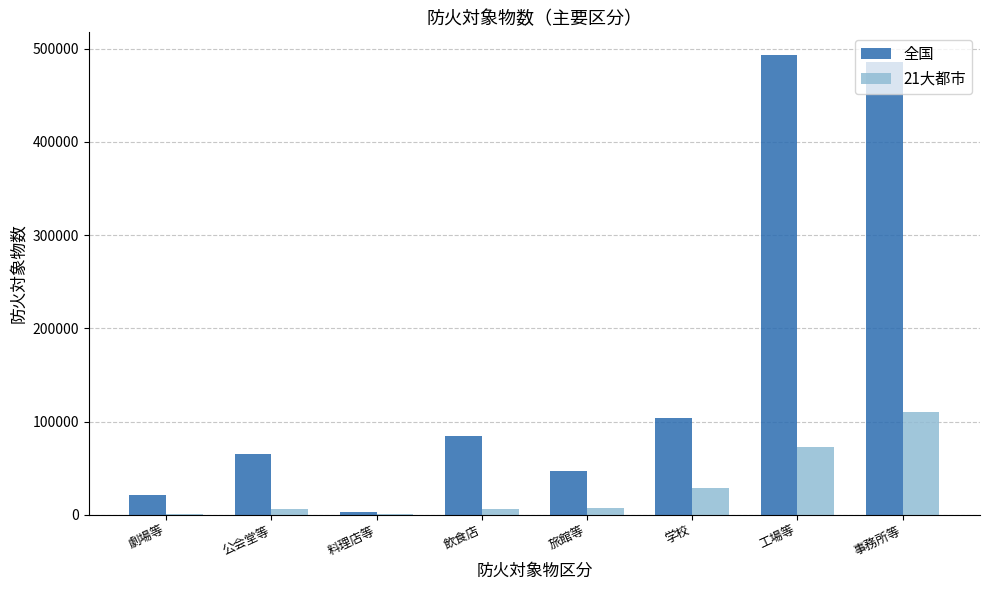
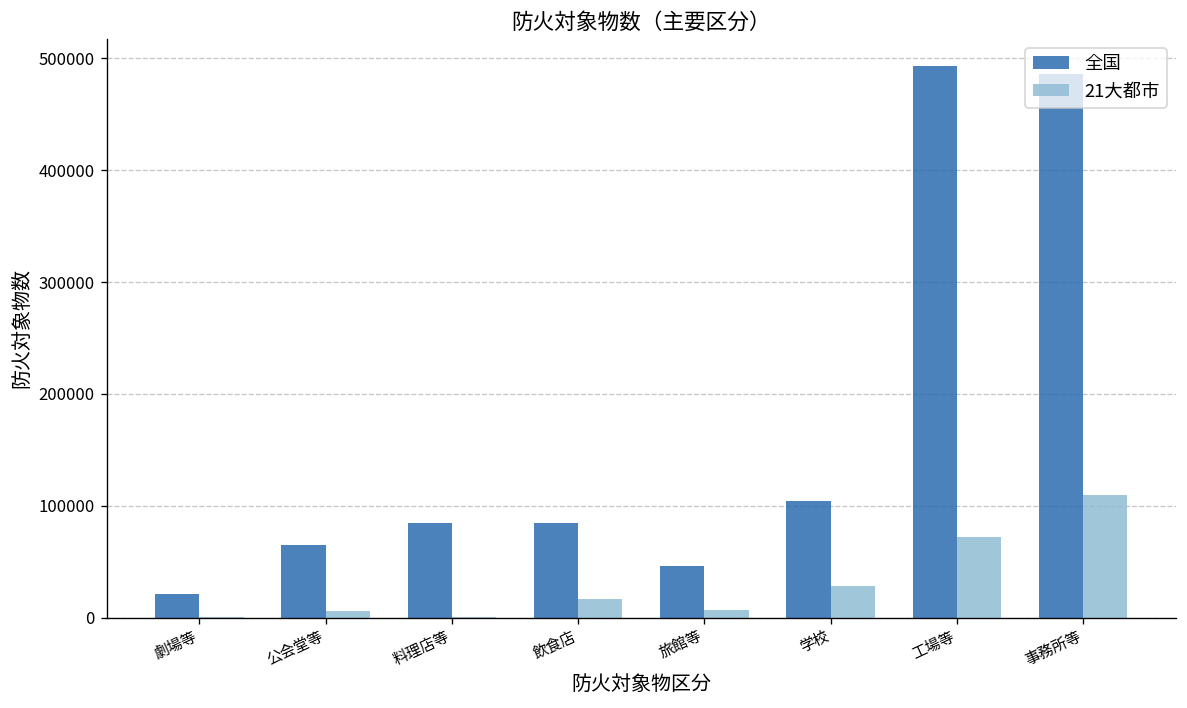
  {
    "全国": {
      "劇場等": 20000,
      "公会堂等": 70000,
-     "料理店等": 0,
+     "料理店等": 80000,
      "飲食店": 80000,
      "旅館等": 50000,
      "学校": 100000,
      "工場等": 490000
    },
    "21大都市": {
      "公会堂等": 10000,
-     "飲食店": 10000,
+     "飲食店": 20000,
      "旅館等": 10000,
      "学校": 30000,
      "工場等": 70000,
      "事務所等": 110000
    }
  }
